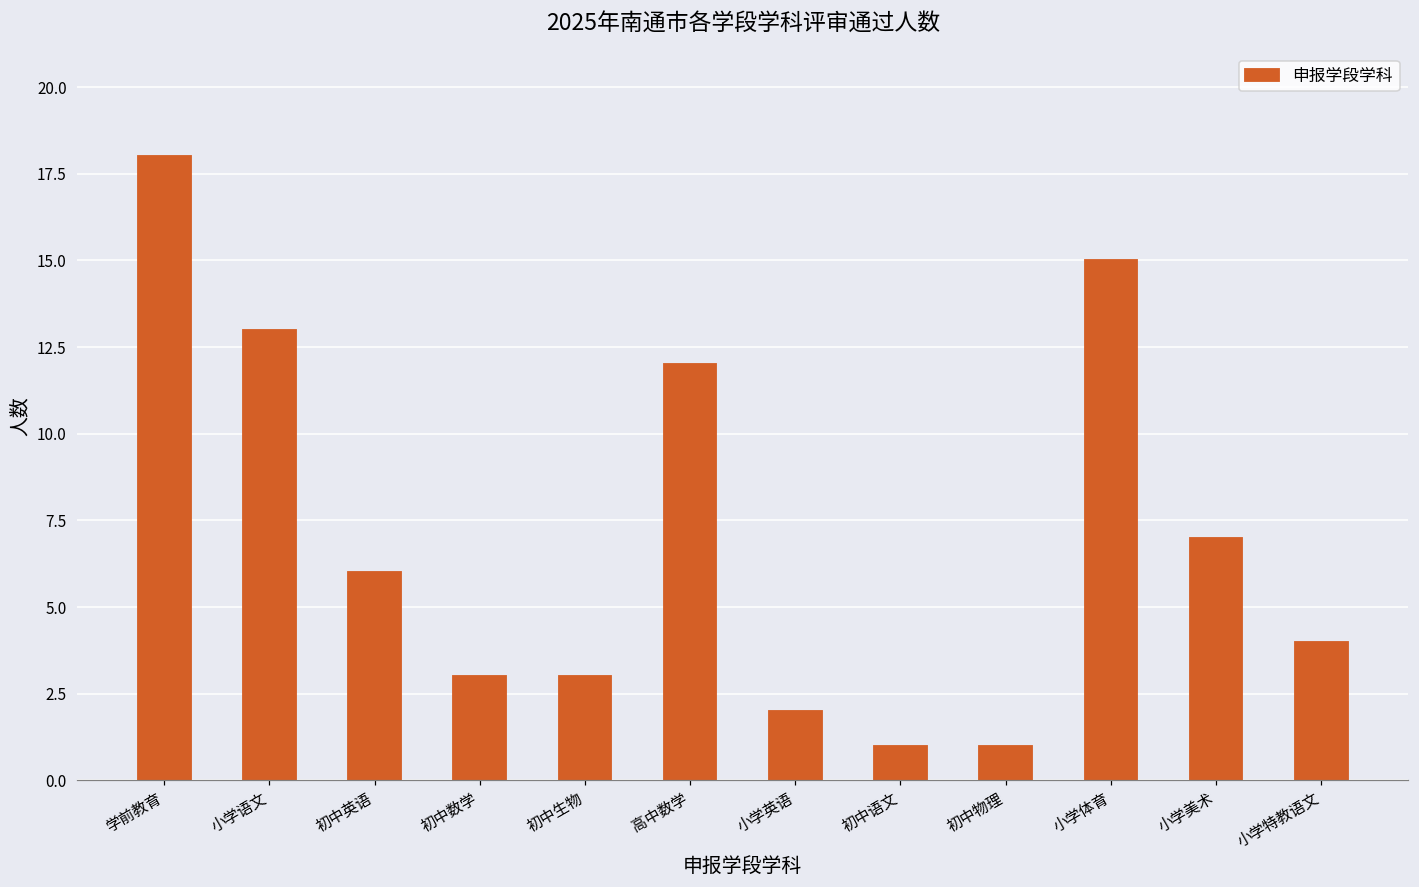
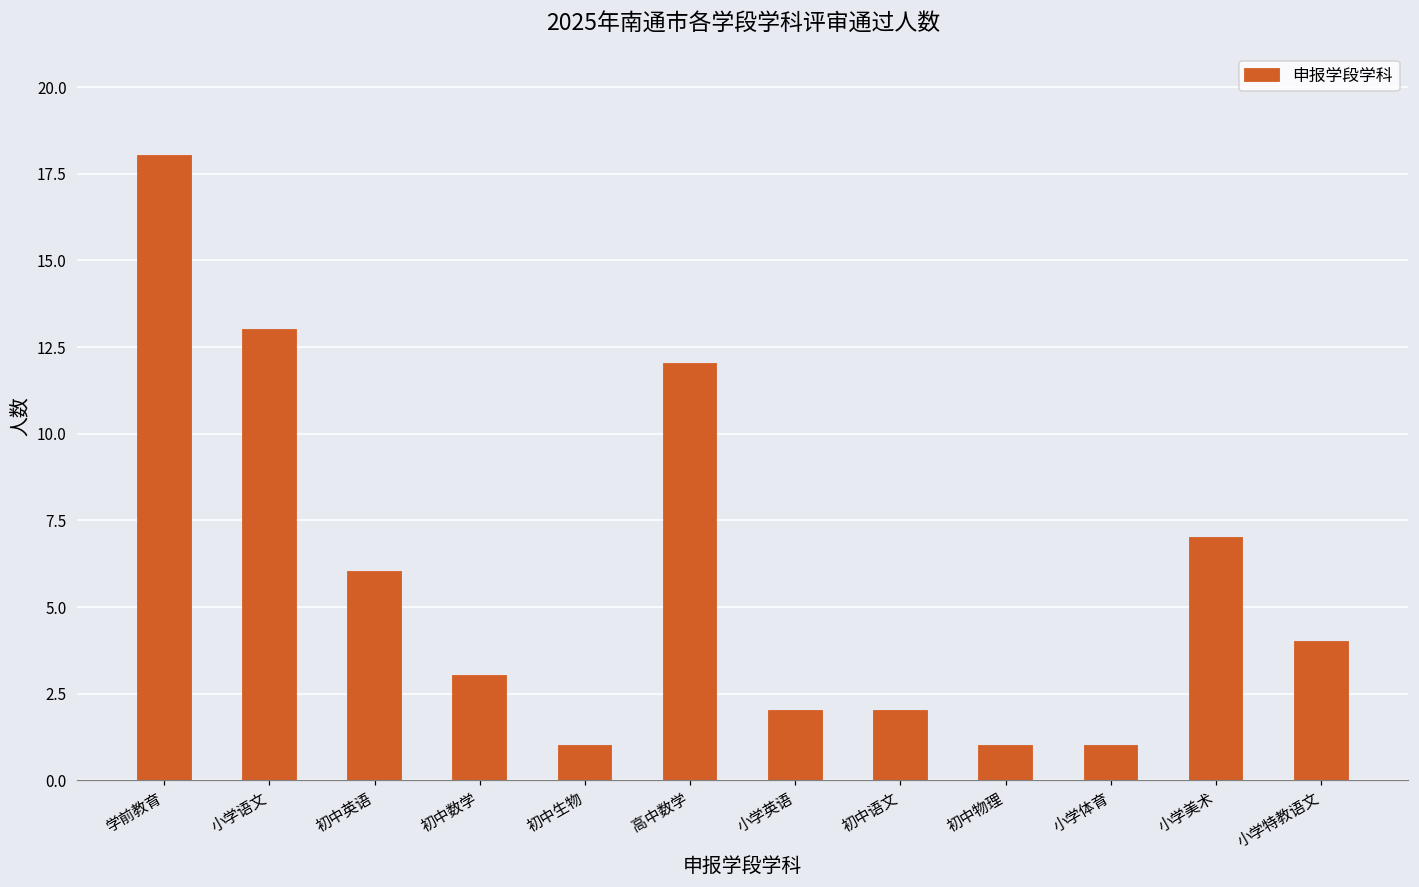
  {
    "学前教育": 18,
    "小学语文": 13,
    "初中英语": 6,
    "初中数学": 3,
-   "初中生物": 3,
+   "初中生物": 1,
    "高中数学": 12,
    "小学英语": 2,
-   "初中语文": 1,
+   "初中语文": 2,
    "初中物理": 1,
-   "小学体育": 15,
+   "小学体育": 1,
    "小学美术": 7,
    "小学特教语文": 4
  }
